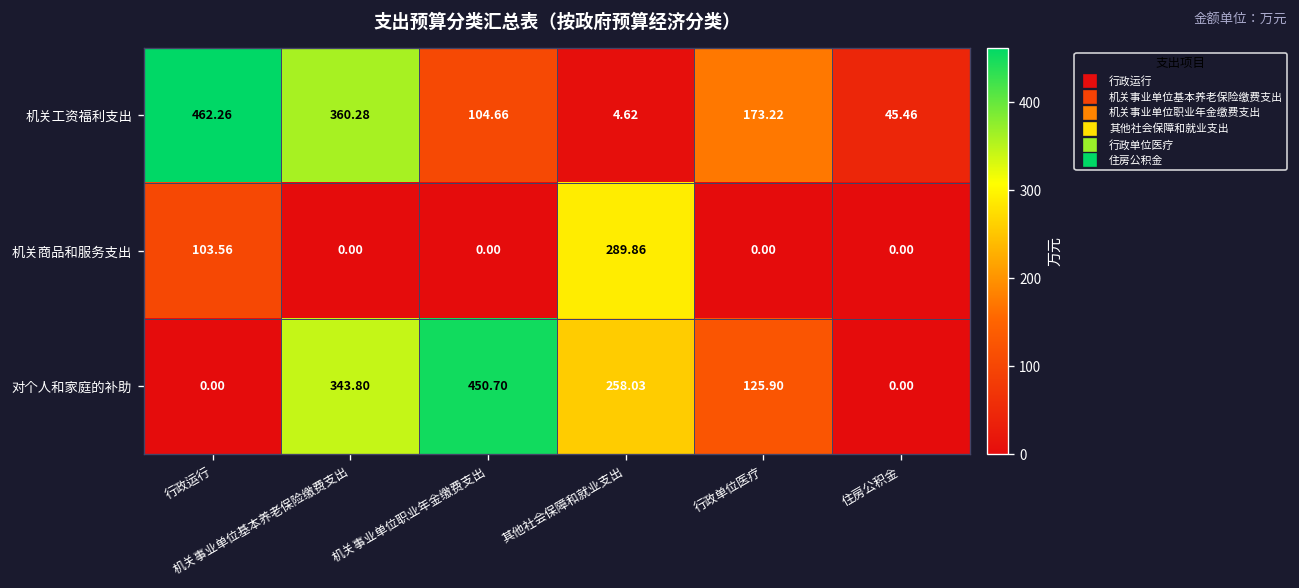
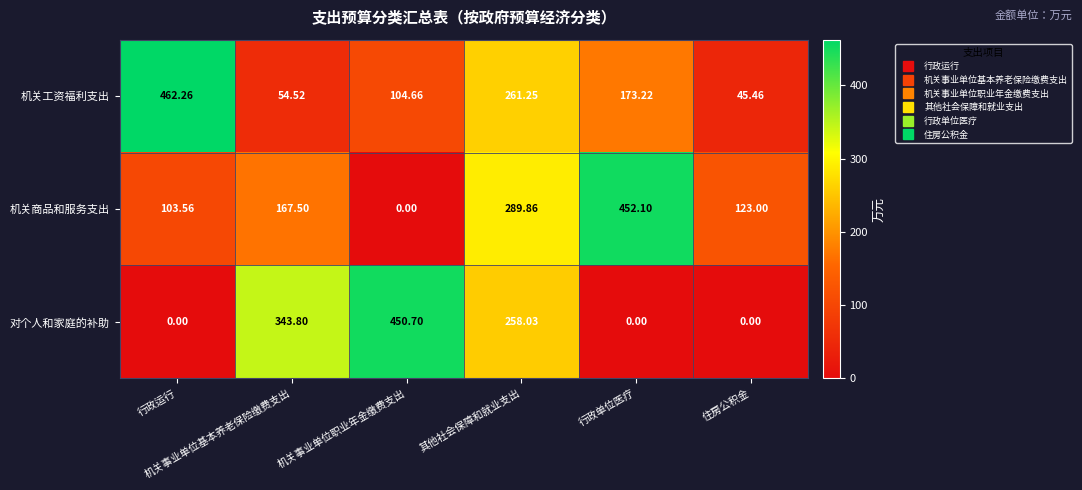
  {
    "机关工资福利支出": {
      "行政运行": 462.26,
-     "机关事业单位基本养老保险缴费支出": 360.28,
+     "机关事业单位基本养老保险缴费支出": 54.52,
      "机关事业单位职业年金缴费支出": 104.66,
-     "其他社会保障和就业支出": 4.62,
+     "其他社会保障和就业支出": 261.25,
      "行政单位医疗": 173.22,
      "住房公积金": 45.46
    },
    "机关商品和服务支出": {
      "行政运行": 103.56,
-     "机关事业单位基本养老保险缴费支出": 0.00,
+     "机关事业单位基本养老保险缴费支出": 167.50,
      "机关事业单位职业年金缴费支出": 0.00,
      "其他社会保障和就业支出": 289.86,
-     "行政单位医疗": 0.00,
-     "住房公积金": 0.00
+     "行政单位医疗": 452.10,
+     "住房公积金": 123.00
    },
    "对个人和家庭的补助": {
      "行政运行": 0.00,
      "机关事业单位基本养老保险缴费支出": 343.80,
      "机关事业单位职业年金缴费支出": 450.70,
      "其他社会保障和就业支出": 258.03,
-     "行政单位医疗": 125.90,
+     "行政单位医疗": 0.00,
      "住房公积金": 0.00
    }
  }
